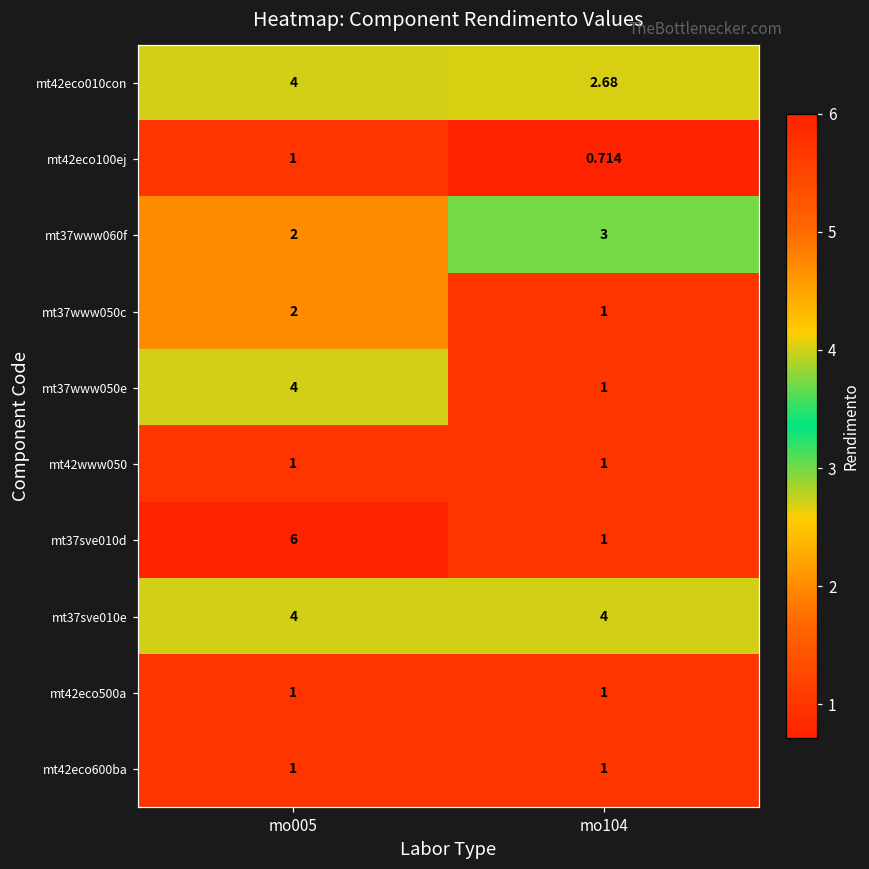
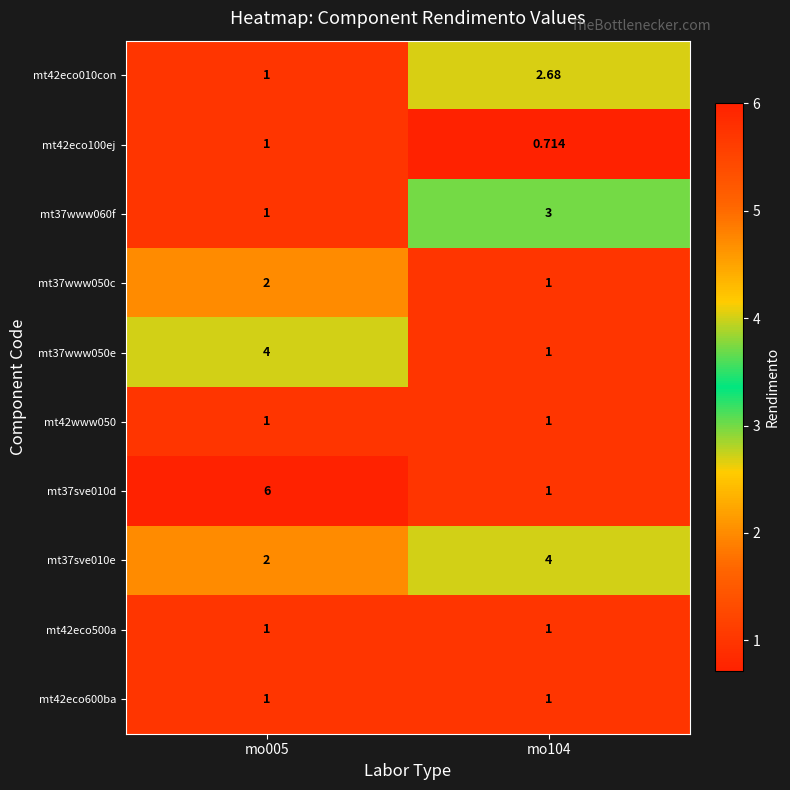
  {
    "mt42eco010con": {
-     "mo005": 4,
+     "mo005": 1,
      "mo104": 2.68
    },
    "mt42eco100ej": {
      "mo005": 1,
      "mo104": 0.714
    },
    "mt37www060f": {
-     "mo005": 2,
+     "mo005": 1,
      "mo104": 3
    },
    "mt37www050c": {
      "mo005": 2,
      "mo104": 1
    },
    "mt37www050e": {
      "mo005": 4,
      "mo104": 1
    },
    "mt42www050": {
      "mo005": 1,
      "mo104": 1
    },
    "mt37sve010d": {
      "mo005": 6,
      "mo104": 1
    },
    "mt37sve010e": {
-     "mo005": 4,
+     "mo005": 2,
      "mo104": 4
    },
    "mt42eco500a": {
      "mo005": 1,
      "mo104": 1
    },
    "mt42eco600ba": {
      "mo005": 1,
      "mo104": 1
    }
  }
